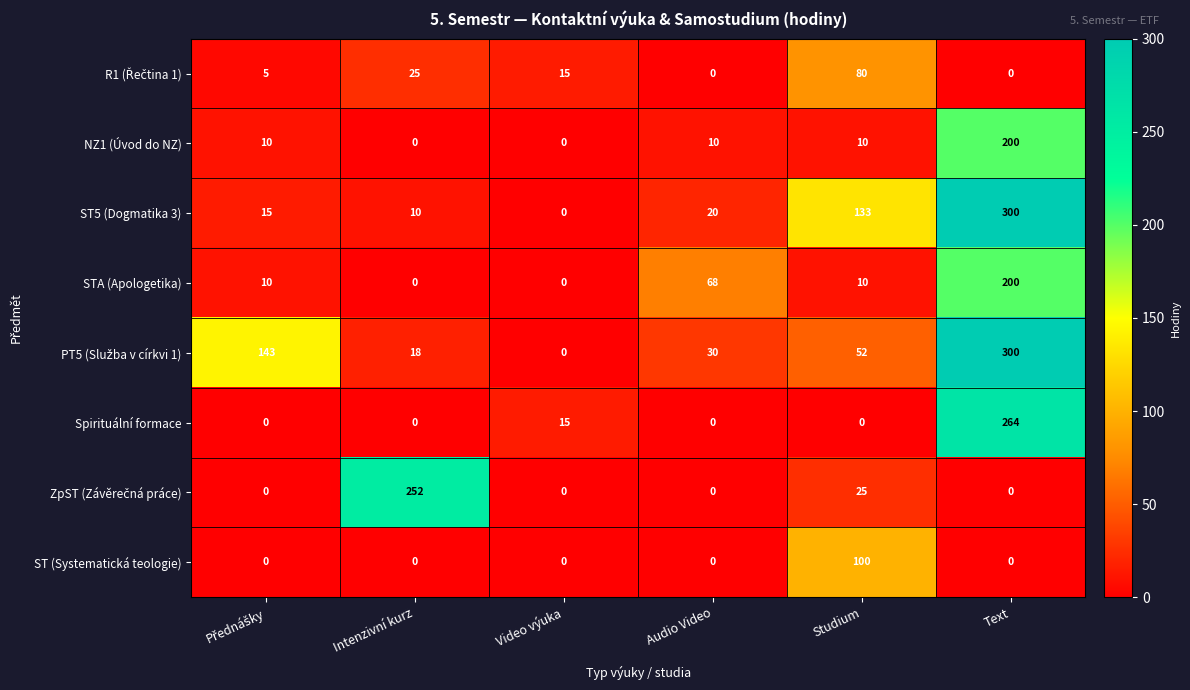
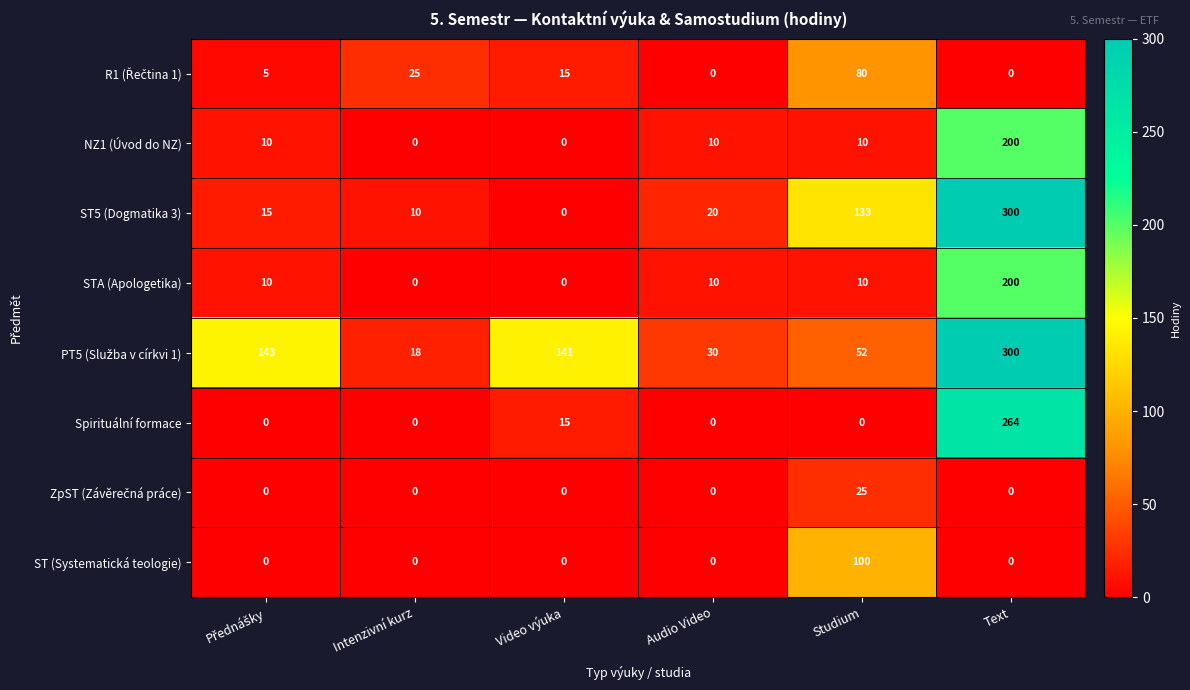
  {
    "R1 (Řečtina 1)": {
      "Přednášky": 5,
      "Intenzivní kurz": 25,
      "Video výuka": 15,
      "Audio Video": 0,
      "Studium": 80,
      "Text": 0
    },
    "NZ1 (Úvod do NZ)": {
      "Přednášky": 10,
      "Intenzivní kurz": 0,
      "Video výuka": 0,
      "Audio Video": 10,
      "Studium": 10,
      "Text": 200
    },
    "ST5 (Dogmatika 3)": {
      "Přednášky": 15,
      "Intenzivní kurz": 10,
      "Video výuka": 0,
      "Audio Video": 20,
      "Studium": 133,
      "Text": 300
    },
    "STA (Apologetika)": {
      "Přednášky": 10,
      "Intenzivní kurz": 0,
      "Video výuka": 0,
-     "Audio Video": 68,
+     "Audio Video": 10,
      "Studium": 10,
      "Text": 200
    },
    "PT5 (Služba v církvi 1)": {
      "Přednášky": 143,
      "Intenzivní kurz": 18,
-     "Video výuka": 0,
+     "Video výuka": 141,
      "Audio Video": 30,
      "Studium": 52,
      "Text": 300
    },
    "Spirituální formace": {
      "Přednášky": 0,
      "Intenzivní kurz": 0,
      "Video výuka": 15,
      "Audio Video": 0,
      "Studium": 0,
      "Text": 264
    },
    "ZpST (Závěrečná práce)": {
      "Přednášky": 0,
-     "Intenzivní kurz": 252,
+     "Intenzivní kurz": 0,
      "Video výuka": 0,
      "Audio Video": 0,
      "Studium": 25,
      "Text": 0
    },
    "ST (Systematická teologie)": {
      "Přednášky": 0,
      "Intenzivní kurz": 0,
      "Video výuka": 0,
      "Audio Video": 0,
      "Studium": 100,
      "Text": 0
    }
  }
